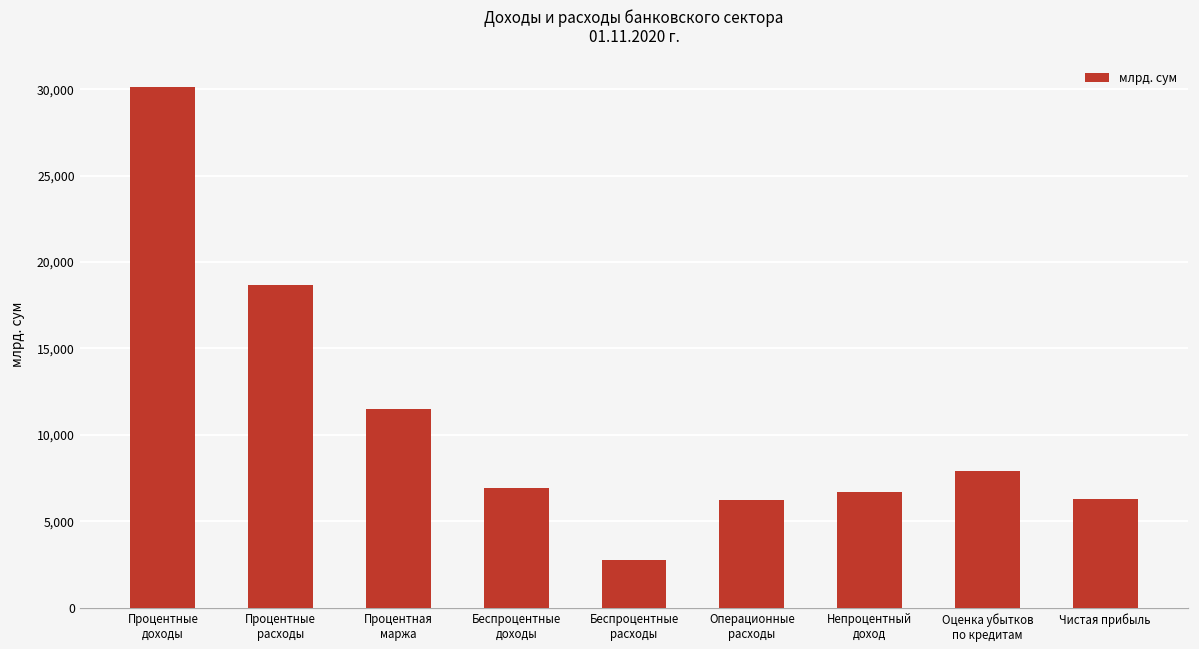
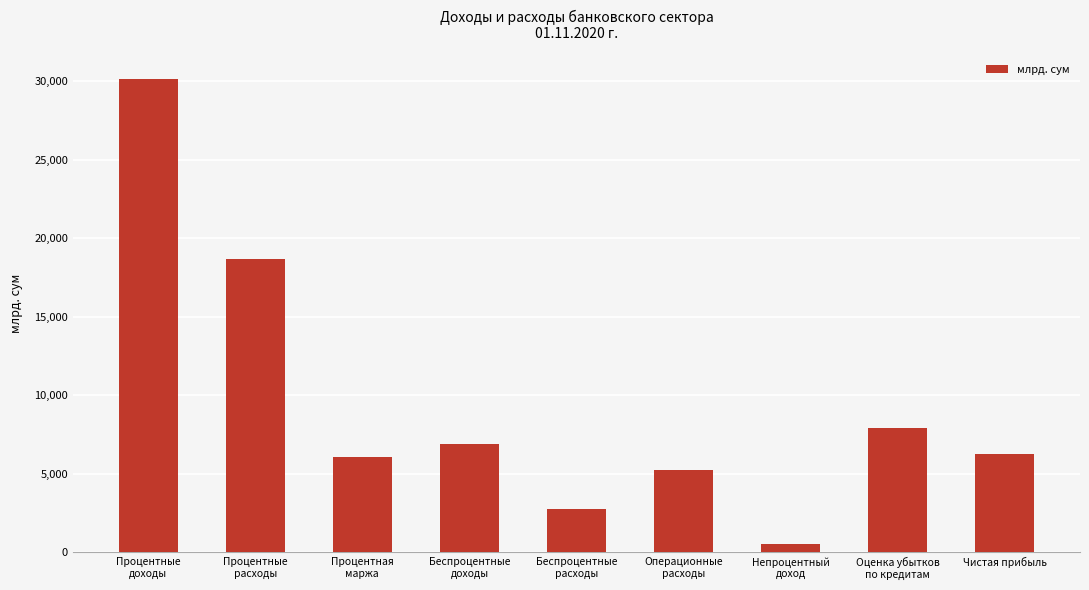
  {
    "Процентные доходы": "30,200",
    "Процентные расходы": "18,700",
-   "Процентная маржа": "11,500",
+   "Процентная маржа": "6,000",
    "Беспроцентные доходы": "6,900",
    "Беспроцентные расходы": "2,700",
-   "Операционные расходы": "6,200",
-   "Непроцентный доход": "6,700",
+   "Операционные расходы": "5,200",
+   "Непроцентный доход": "500",
    "Оценка убытков по кредитам": "7,900",
    "Чистая прибыль": "6,300"
  }
